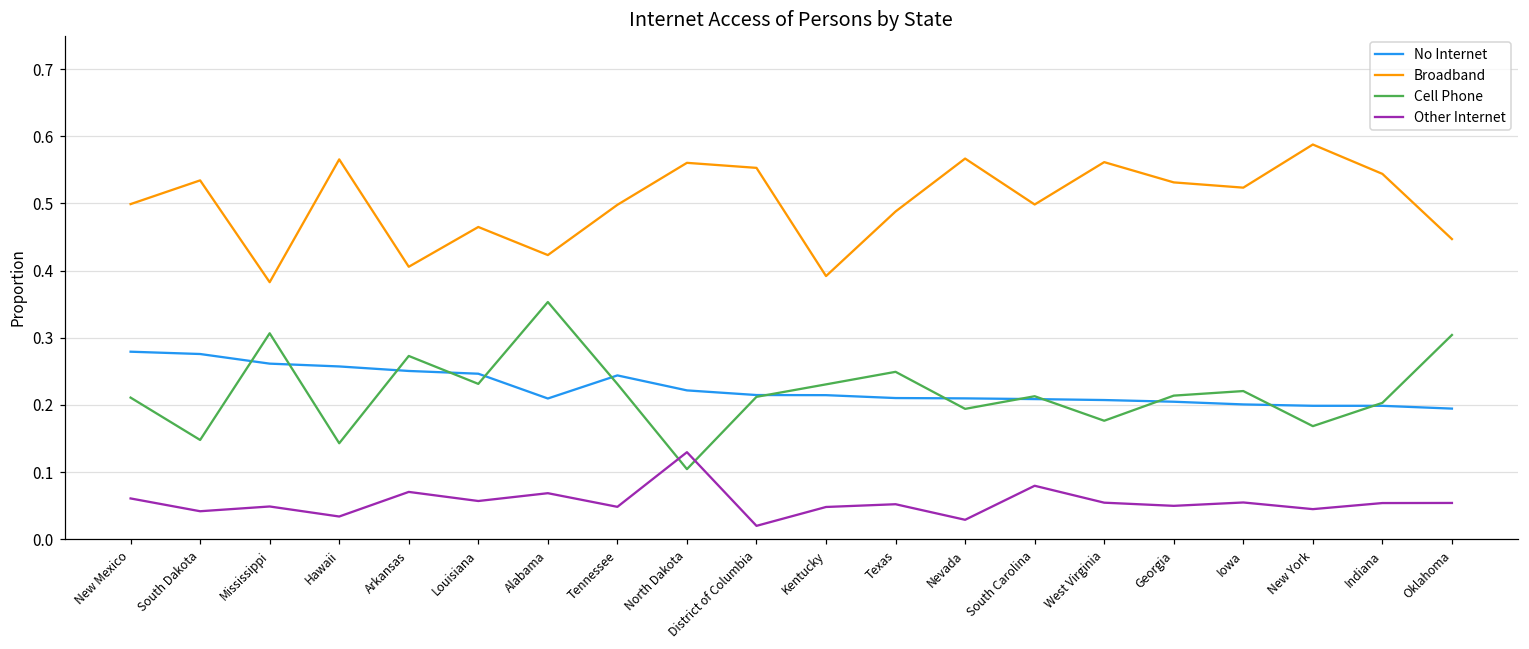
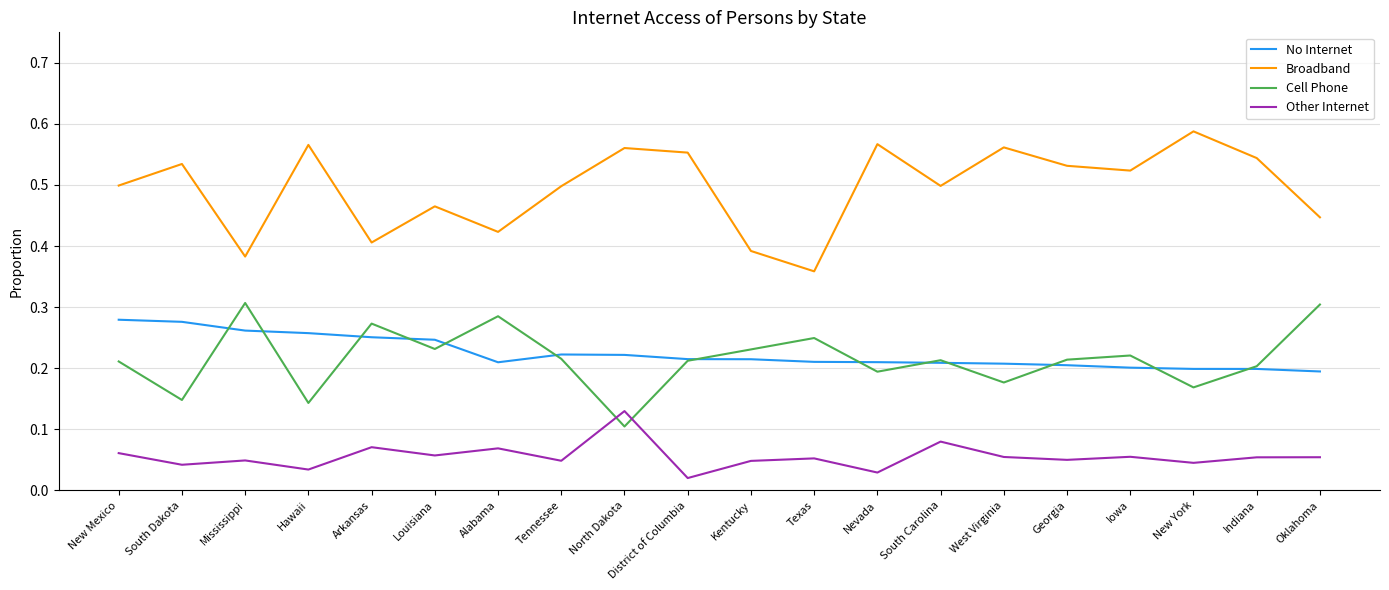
  {
    "No Internet": {
      "New Mexico": 0.28,
      "South Dakota": 0.28,
      "Mississippi": 0.26,
      "Hawaii": 0.26,
      "Arkansas": 0.25,
      "Louisiana": 0.25,
      "Alabama": 0.21,
-     "Tennessee": 0.24,
+     "Tennessee": 0.22,
      "North Dakota": 0.22,
      "Kentucky": 0.21,
      "Texas": 0.21,
      "Nevada": 0.21,
      "South Carolina": 0.21,
      "West Virginia": 0.21,
      "Georgia": 0.20,
      "Iowa": 0.20,
      "New York": 0.20,
      "Indiana": 0.20,
      "Oklahoma": 0.19
    },
    "Broadband": {
      "New Mexico": 0.50,
      "South Dakota": 0.53,
      "Mississippi": 0.38,
      "Hawaii": 0.57,
      "Arkansas": 0.41,
      "Louisiana": 0.47,
      "Alabama": 0.42,
      "Tennessee": 0.50,
      "North Dakota": 0.56,
      "District of Columbia": 0.55,
      "Kentucky": 0.39,
-     "Texas": 0.49,
+     "Texas": 0.36,
      "Nevada": 0.57,
      "South Carolina": 0.50,
      "West Virginia": 0.56,
      "Georgia": 0.53,
      "Iowa": 0.52,
      "New York": 0.59,
      "Indiana": 0.54,
      "Oklahoma": 0.45
    },
    "Cell Phone": {
      "New Mexico": 0.21,
      "South Dakota": 0.15,
      "Mississippi": 0.31,
      "Hawaii": 0.14,
      "Arkansas": 0.27,
      "Louisiana": 0.23,
-     "Alabama": 0.35,
-     "Tennessee": 0.23,
+     "Alabama": 0.29,
+     "Tennessee": 0.22,
      "North Dakota": 0.10,
      "Kentucky": 0.23,
      "Texas": 0.25,
      "Nevada": 0.19,
      "South Carolina": 0.21,
      "West Virginia": 0.18,
      "Georgia": 0.21,
      "Iowa": 0.22,
      "New York": 0.17,
      "Indiana": 0.20,
      "Oklahoma": 0.30
    },
    "Other Internet": {
      "New Mexico": 0.06,
      "South Dakota": 0.04,
      "Mississippi": 0.05,
      "Hawaii": 0.03,
      "Arkansas": 0.07,
      "Louisiana": 0.06,
      "Alabama": 0.07,
      "Tennessee": 0.05,
      "North Dakota": 0.13,
      "District of Columbia": 0.02,
      "Kentucky": 0.05,
      "Texas": 0.05,
      "Nevada": 0.03,
      "South Carolina": 0.08,
      "West Virginia": 0.05,
      "Georgia": 0.05,
      "Iowa": 0.05,
      "New York": 0.04,
      "Indiana": 0.05,
      "Oklahoma": 0.05
    }
  }
